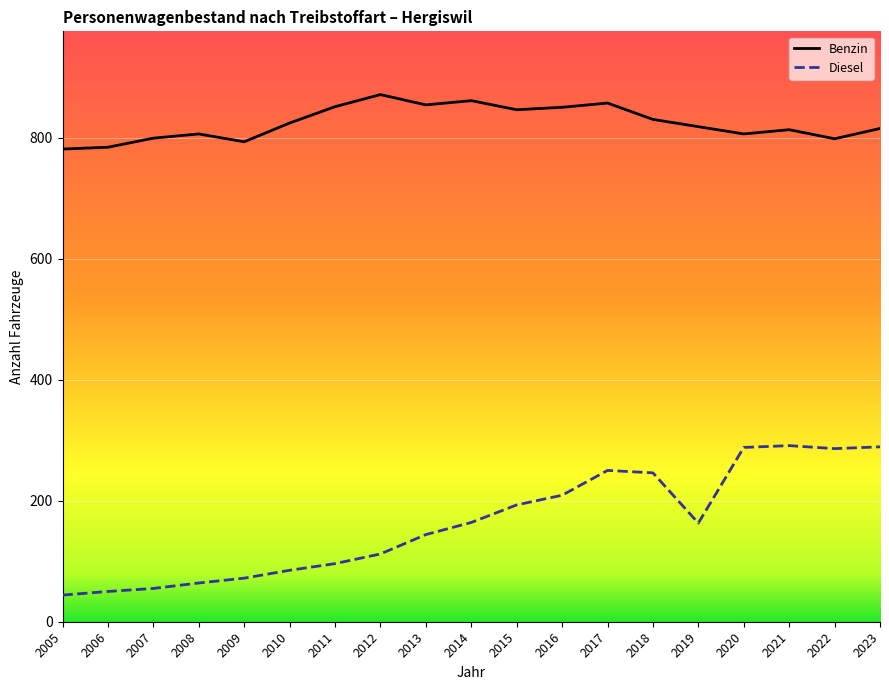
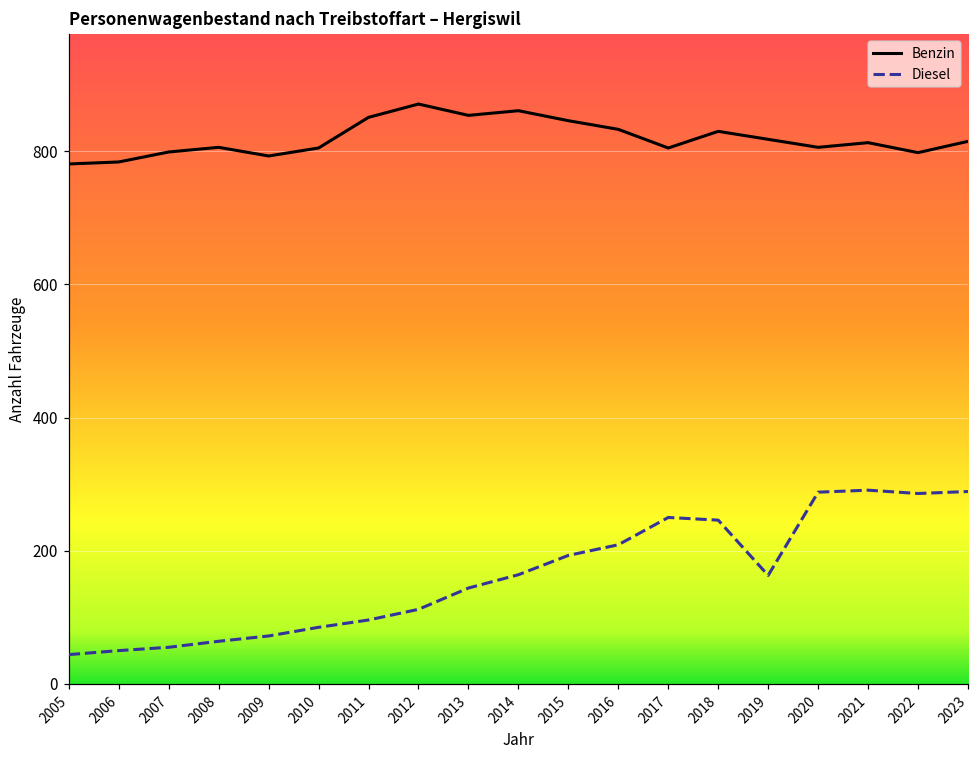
  {
    "Benzin": {
      "2005": 780,
      "2006": 780,
      "2007": 800,
      "2008": 810,
      "2009": 790,
-     "2010": 820,
+     "2010": 810,
      "2011": 850,
      "2012": 870,
      "2013": 850,
      "2014": 860,
      "2015": 850,
-     "2016": 850,
-     "2017": 860,
+     "2016": 830,
+     "2017": 810,
      "2018": 830,
      "2019": 820,
      "2020": 810,
      "2021": 810,
      "2022": 800,
      "2023": 820
    },
    "Diesel": {
      "2005": 40,
      "2006": 50,
      "2007": 60,
      "2008": 60,
      "2009": 70,
      "2010": 90,
      "2011": 100,
      "2012": 110,
      "2013": 140,
      "2014": 160,
      "2015": 190,
      "2016": 210,
      "2017": 250,
      "2018": 250,
      "2019": 160,
      "2020": 290,
      "2021": 290,
      "2022": 290,
      "2023": 290
    }
  }
